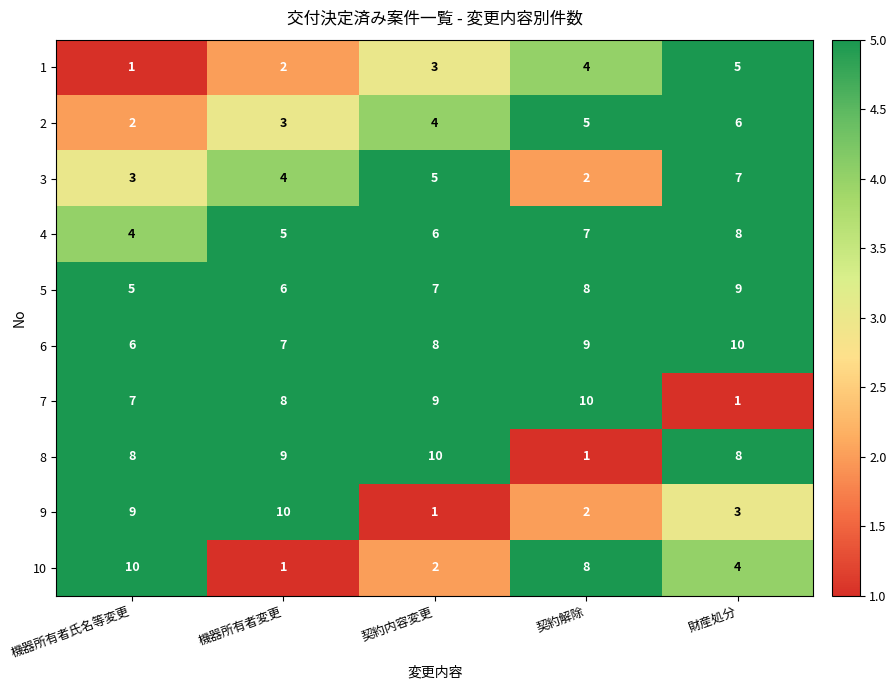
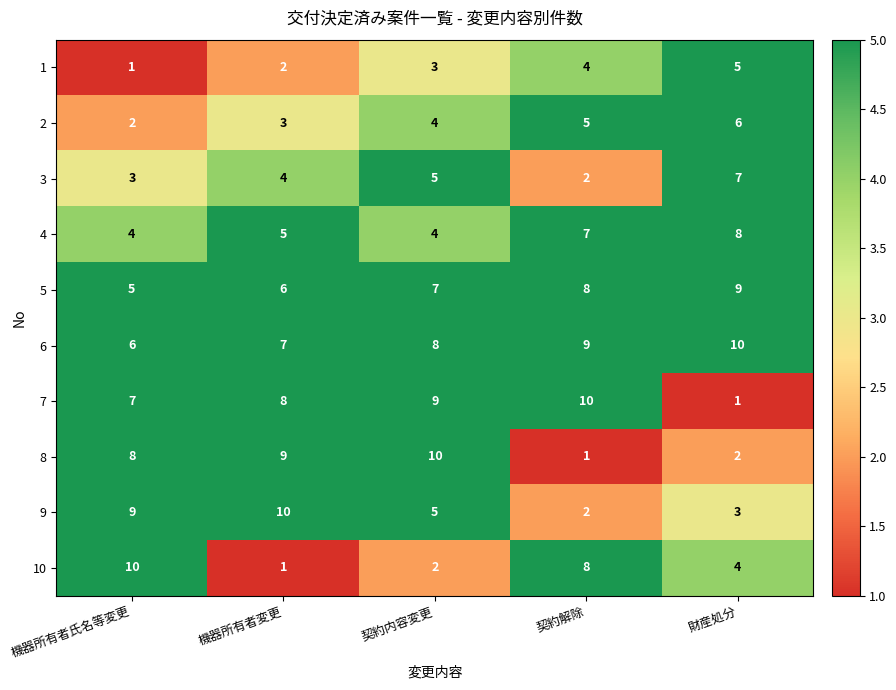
  {
    "1": {
      "機器所有者氏名等変更": 1,
      "機器所有者変更": 2,
      "契約内容変更": 3,
      "契約解除": 4,
      "財産処分": 5
    },
    "2": {
      "機器所有者氏名等変更": 2,
      "機器所有者変更": 3,
      "契約内容変更": 4,
      "契約解除": 5,
      "財産処分": 6
    },
    "3": {
      "機器所有者氏名等変更": 3,
      "機器所有者変更": 4,
      "契約内容変更": 5,
      "契約解除": 2,
      "財産処分": 7
    },
    "4": {
      "機器所有者氏名等変更": 4,
      "機器所有者変更": 5,
-     "契約内容変更": 6,
+     "契約内容変更": 4,
      "契約解除": 7,
      "財産処分": 8
    },
    "5": {
      "機器所有者氏名等変更": 5,
      "機器所有者変更": 6,
      "契約内容変更": 7,
      "契約解除": 8,
      "財産処分": 9
    },
    "6": {
      "機器所有者氏名等変更": 6,
      "機器所有者変更": 7,
      "契約内容変更": 8,
      "契約解除": 9,
      "財産処分": 10
    },
    "7": {
      "機器所有者氏名等変更": 7,
      "機器所有者変更": 8,
      "契約内容変更": 9,
      "契約解除": 10,
      "財産処分": 1
    },
    "8": {
      "機器所有者氏名等変更": 8,
      "機器所有者変更": 9,
      "契約内容変更": 10,
      "契約解除": 1,
-     "財産処分": 8
+     "財産処分": 2
    },
    "9": {
      "機器所有者氏名等変更": 9,
      "機器所有者変更": 10,
-     "契約内容変更": 1,
+     "契約内容変更": 5,
      "契約解除": 2,
      "財産処分": 3
    },
    "10": {
      "機器所有者氏名等変更": 10,
      "機器所有者変更": 1,
      "契約内容変更": 2,
      "契約解除": 8,
      "財産処分": 4
    }
  }
